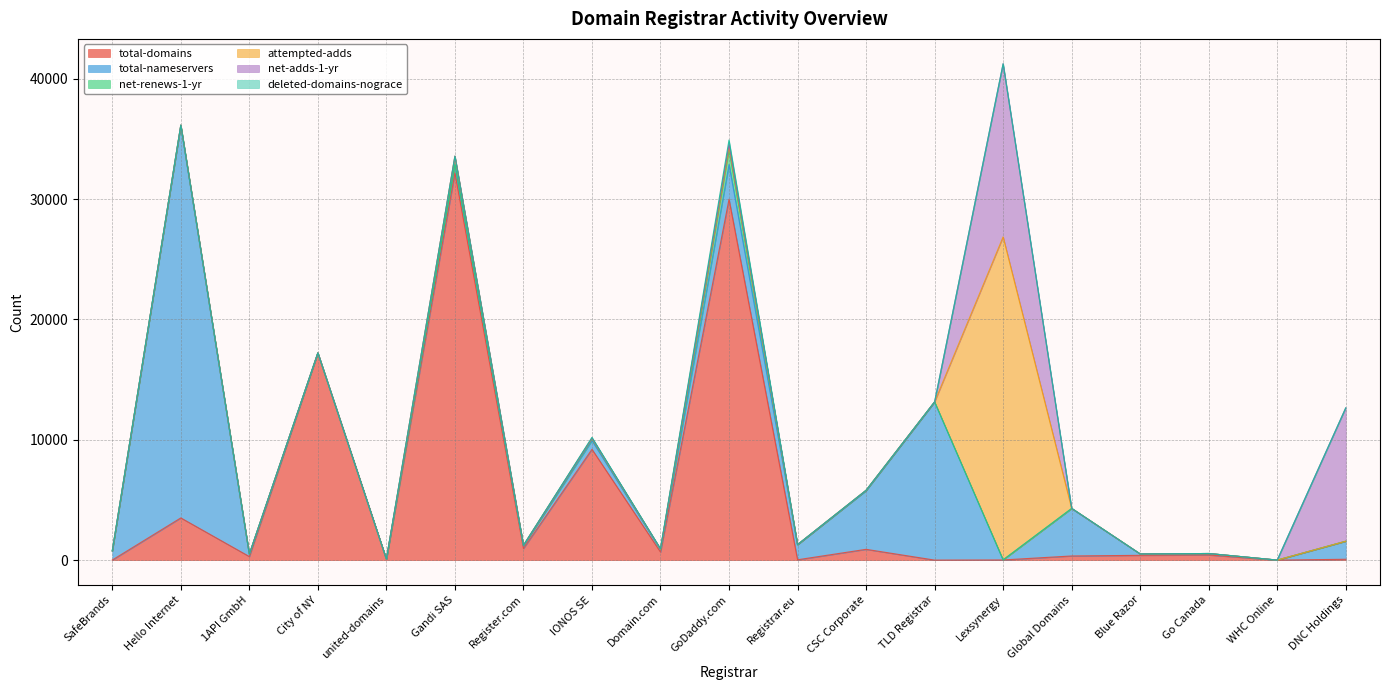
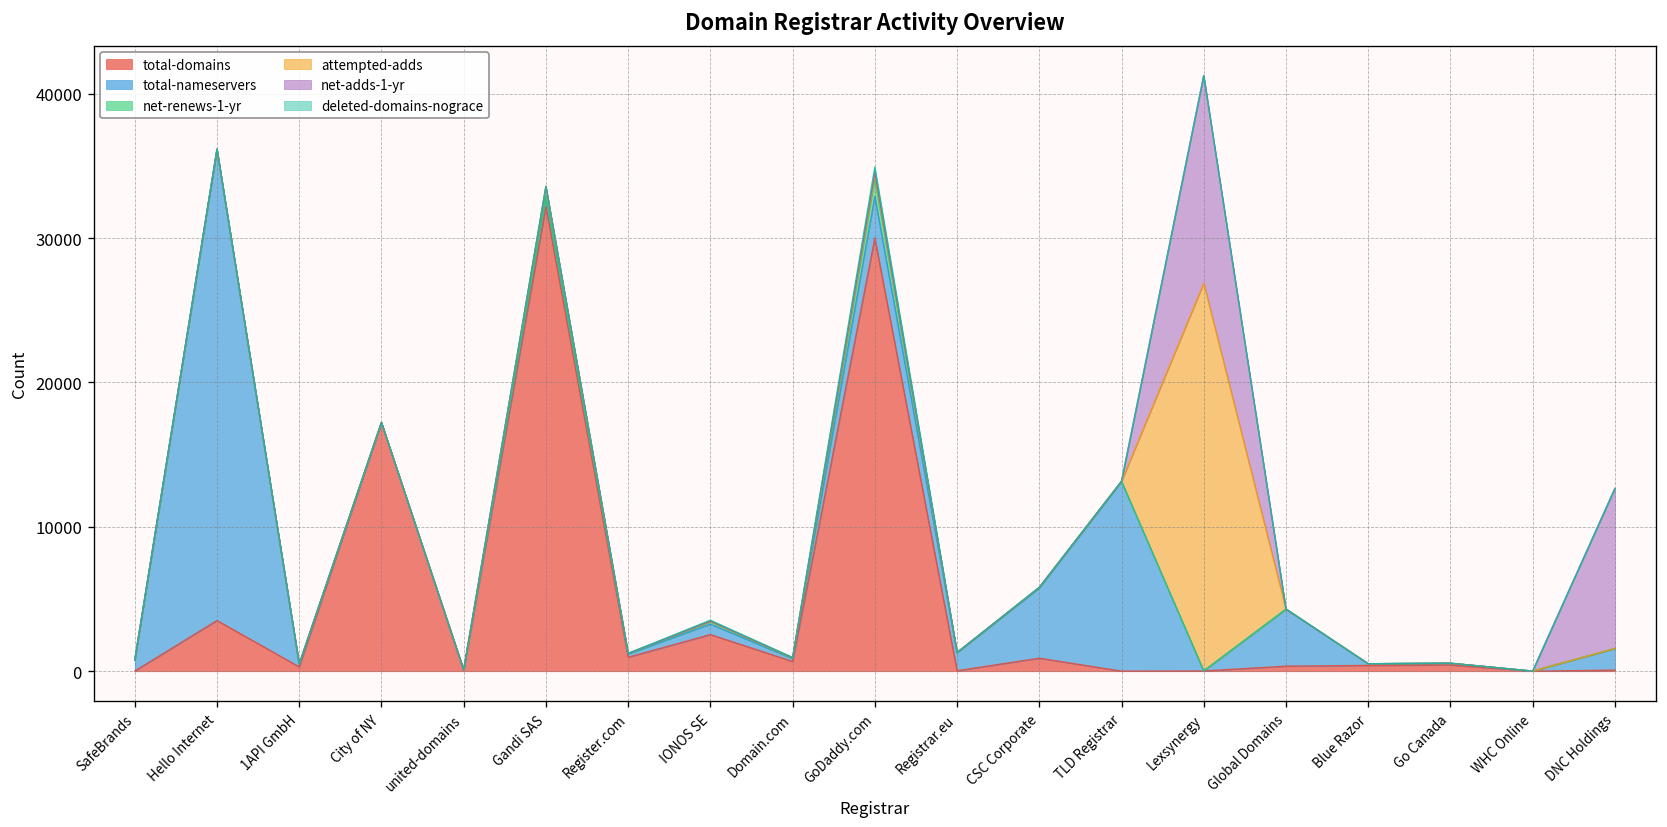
  {
    "total-domains": {
      "SafeBrands": 0,
      "Hello Internet": 3500,
      "Gandi SAS": 32200,
      "Register.com": 1000,
-     "IONOS SE": 9200,
+     "IONOS SE": 2500,
      "GoDaddy.com": 30000,
      "Registrar.eu": 0,
      "CSC Corporate": 900,
      "TLD Registrar": 0,
      "Global Domains": 300,
      "DNC Holdings": 100
    },
    "total-nameservers": {
      "GoDaddy.com": 2900
    },
    "attempted-adds": {
      "Lexsynergy": 26800
    }
  }
